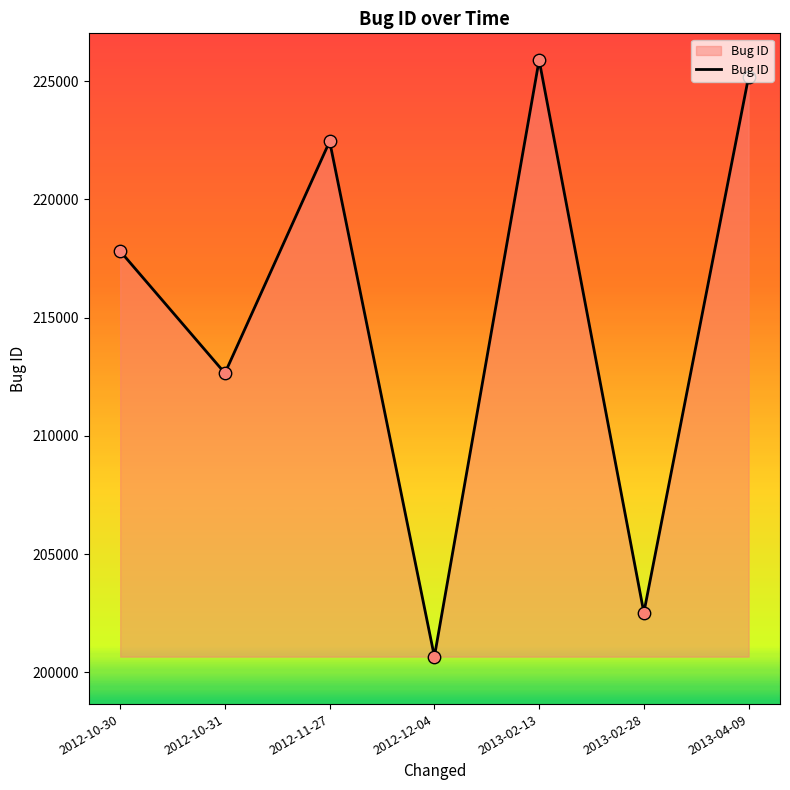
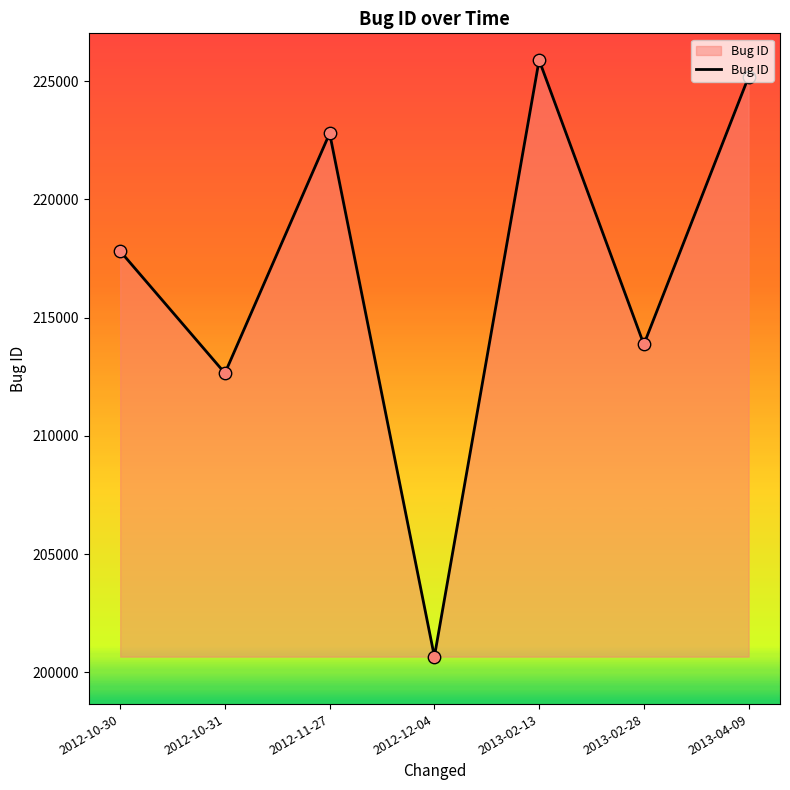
  {
    "2012-10-30": 217800,
    "2012-10-31": 212700,
-   "2012-11-27": 222500,
+   "2012-11-27": 222800,
    "2012-12-04": 200700,
    "2013-02-13": 225900,
-   "2013-02-28": 202500
+   "2013-02-28": 213900
  }
